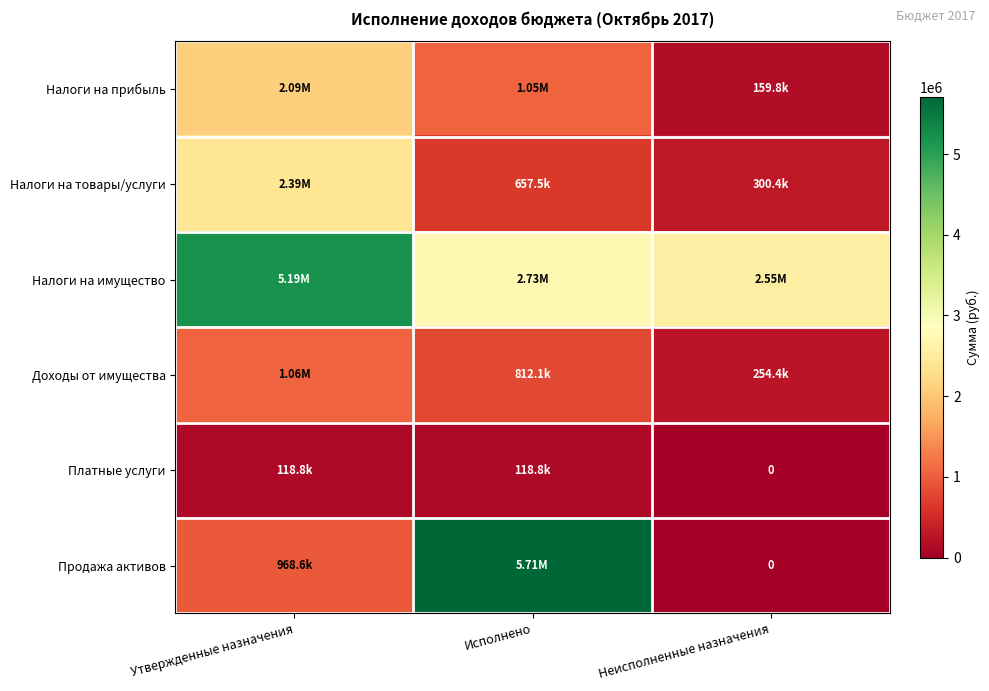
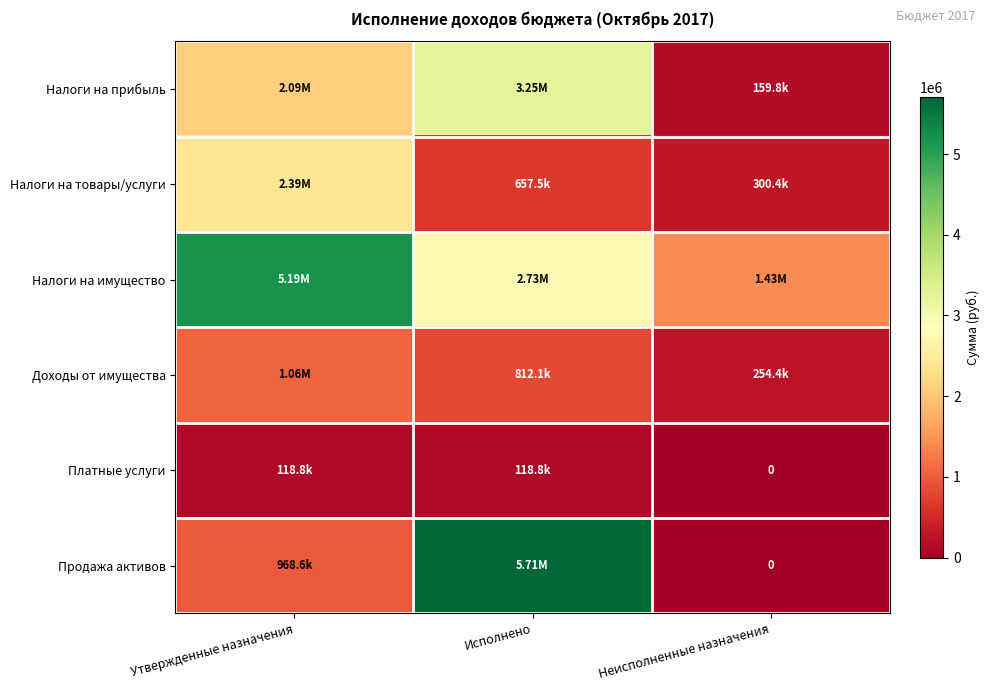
  {
    "Налоги на прибыль": {
      "Утвержденные назначения": "2.09M",
-     "Исполнено": "1.05M",
+     "Исполнено": "3.25M",
      "Неисполненные назначения": "159.8k"
    },
    "Налоги на товары/услуги": {
      "Утвержденные назначения": "2.39M",
      "Исполнено": "657.5k",
      "Неисполненные назначения": "300.4k"
    },
    "Налоги на имущество": {
      "Утвержденные назначения": "5.19M",
      "Исполнено": "2.73M",
-     "Неисполненные назначения": "2.55M"
+     "Неисполненные назначения": "1.43M"
    },
    "Доходы от имущества": {
      "Утвержденные назначения": "1.06M",
      "Исполнено": "812.1k",
      "Неисполненные назначения": "254.4k"
    },
    "Платные услуги": {
      "Утвержденные назначения": "118.8k",
      "Исполнено": "118.8k",
      "Неисполненные назначения": "0"
    },
    "Продажа активов": {
      "Утвержденные назначения": "968.6k",
      "Исполнено": "5.71M",
      "Неисполненные назначения": "0"
    }
  }
